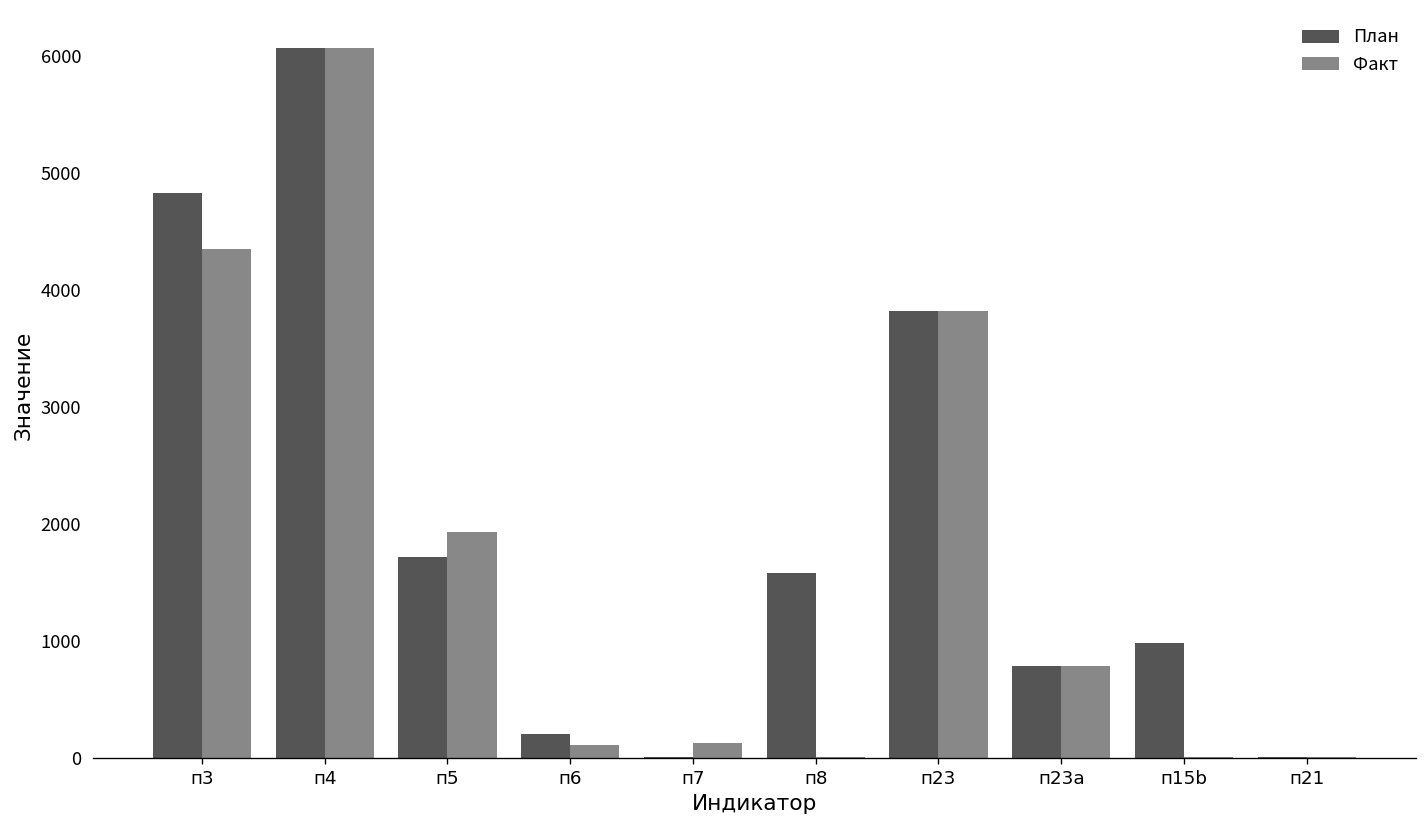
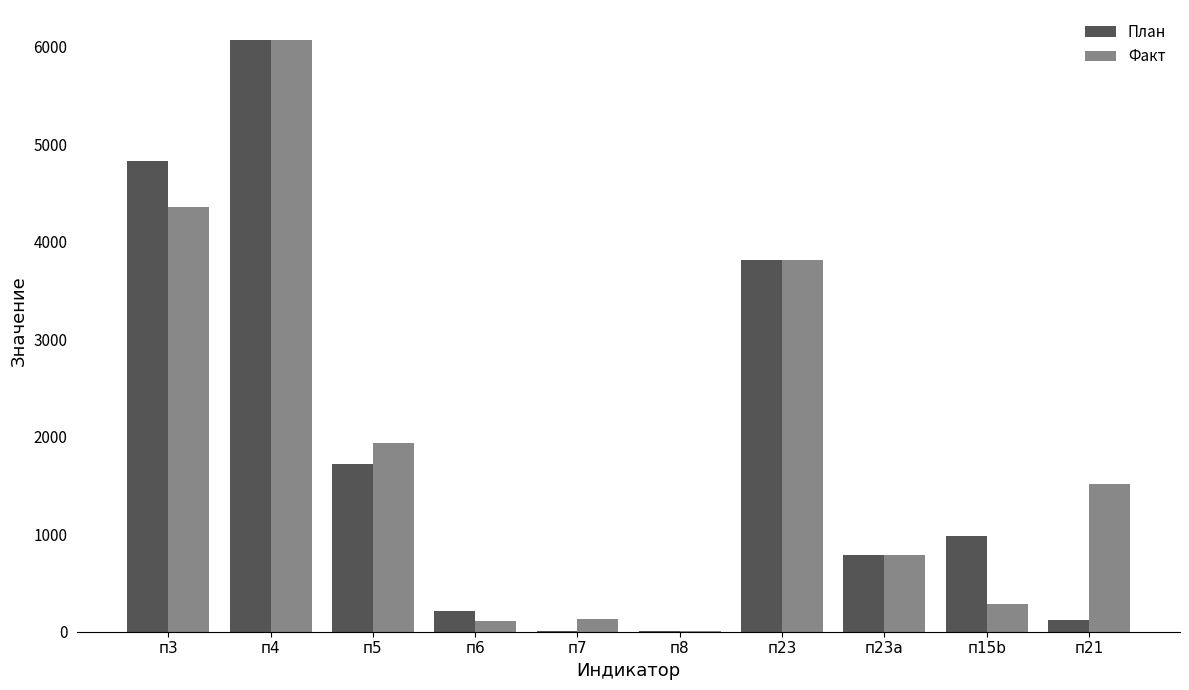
  {
    "План": {
      "п3": 4800,
      "п4": 6100,
      "п5": 1700,
      "п6": 200,
-     "п8": 1600,
+     "п8": 0,
      "п23": 3800,
      "п23a": 800,
      "п15b": 1000,
-     "п21": 0
+     "п21": 100
    },
    "Факт": {
      "п3": 4400,
      "п4": 6100,
      "п5": 1900,
      "п6": 100,
      "п7": 100,
      "п23": 3800,
      "п23a": 800,
-     "п15b": 0,
-     "п21": 0
+     "п15b": 300,
+     "п21": 1500
    }
  }
